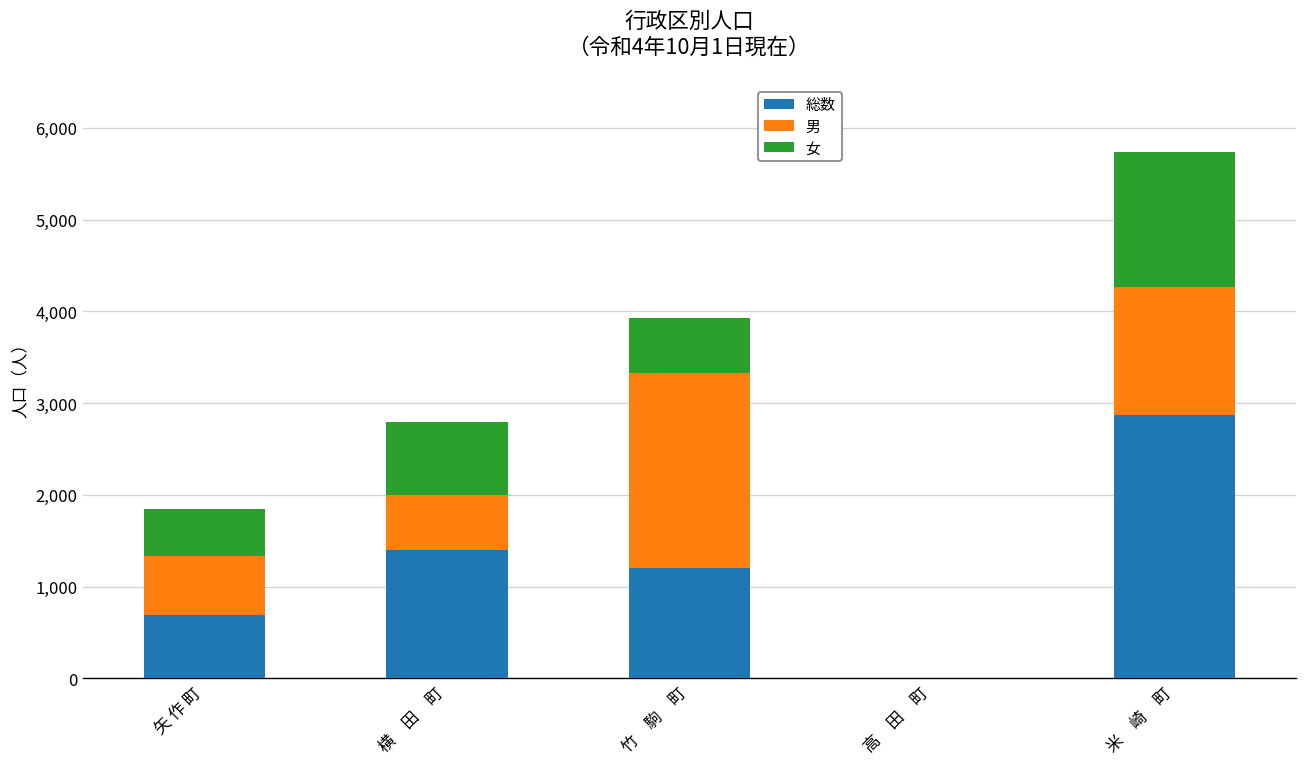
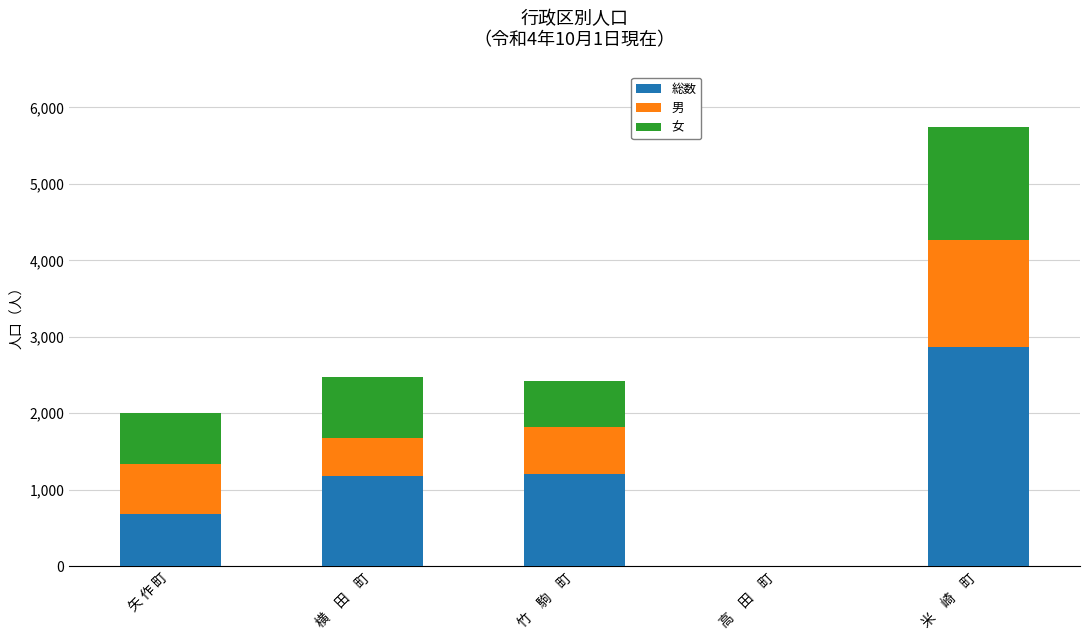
  {
    "総数": {
      "矢 作 町": "700",
-     "横 田 町": "1,400",
+     "横 田 町": "1,200",
      "竹 駒 町": "1,200",
      "高 田 町": "0",
      "米 崎 町": "2,900"
    },
    "男": {
      "矢 作 町": "700",
-     "横 田 町": "600",
-     "竹 駒 町": "2,100",
+     "横 田 町": "500",
+     "竹 駒 町": "600",
      "高 田 町": "0",
      "米 崎 町": "1,400"
    },
    "女": {
-     "矢 作 町": "500",
+     "矢 作 町": "700",
      "横 田 町": "800",
      "竹 駒 町": "600",
      "高 田 町": "0",
      "米 崎 町": "1,500"
    }
  }
